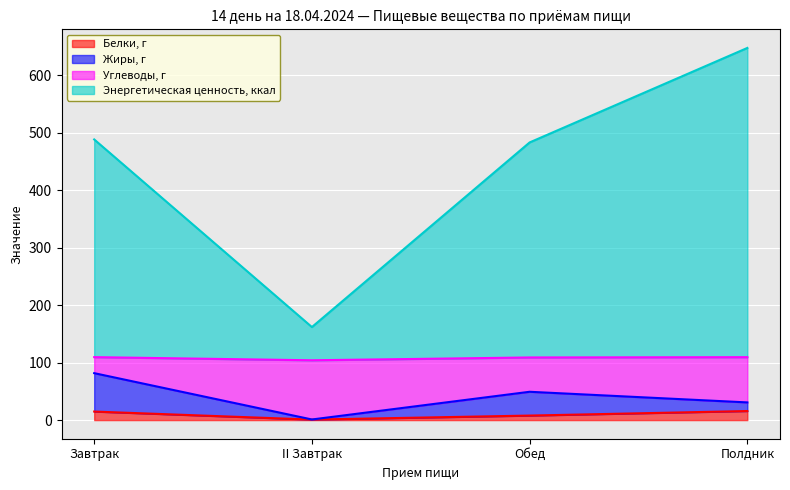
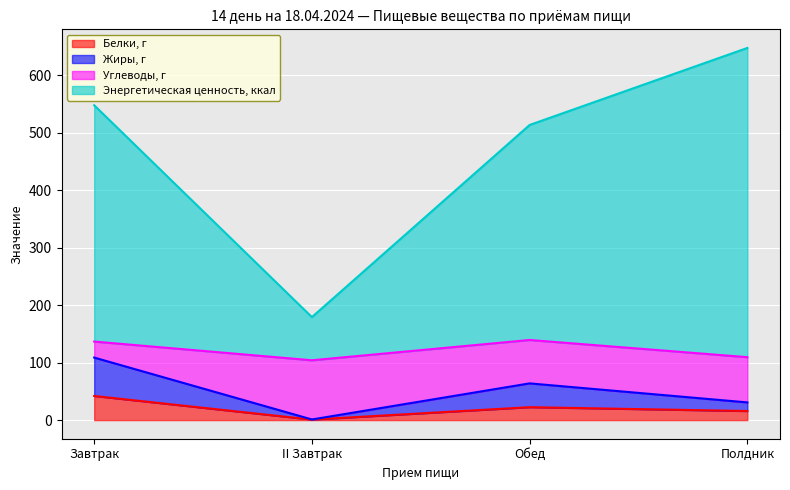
  {
    "Белки, г": {
-     "Завтрак": 10,
-     "Обед": 10,
+     "Завтрак": 40,
+     "Обед": 20,
      "Полдник": 20
    },
    "Жиры, г": {
      "Завтрак": 70,
      "Обед": 40,
      "Полдник": 20
    },
    "Углеводы, г": {
      "Завтрак": 30,
      "II Завтрак": 100,
-     "Обед": 60,
+     "Обед": 80,
      "Полдник": 80
    },
    "Энергетическая ценность, ккал": {
-     "Завтрак": 380,
-     "II Завтрак": 60,
+     "Завтрак": 410,
+     "II Завтрак": 80,
      "Обед": 370,
      "Полдник": 540
    }
  }
